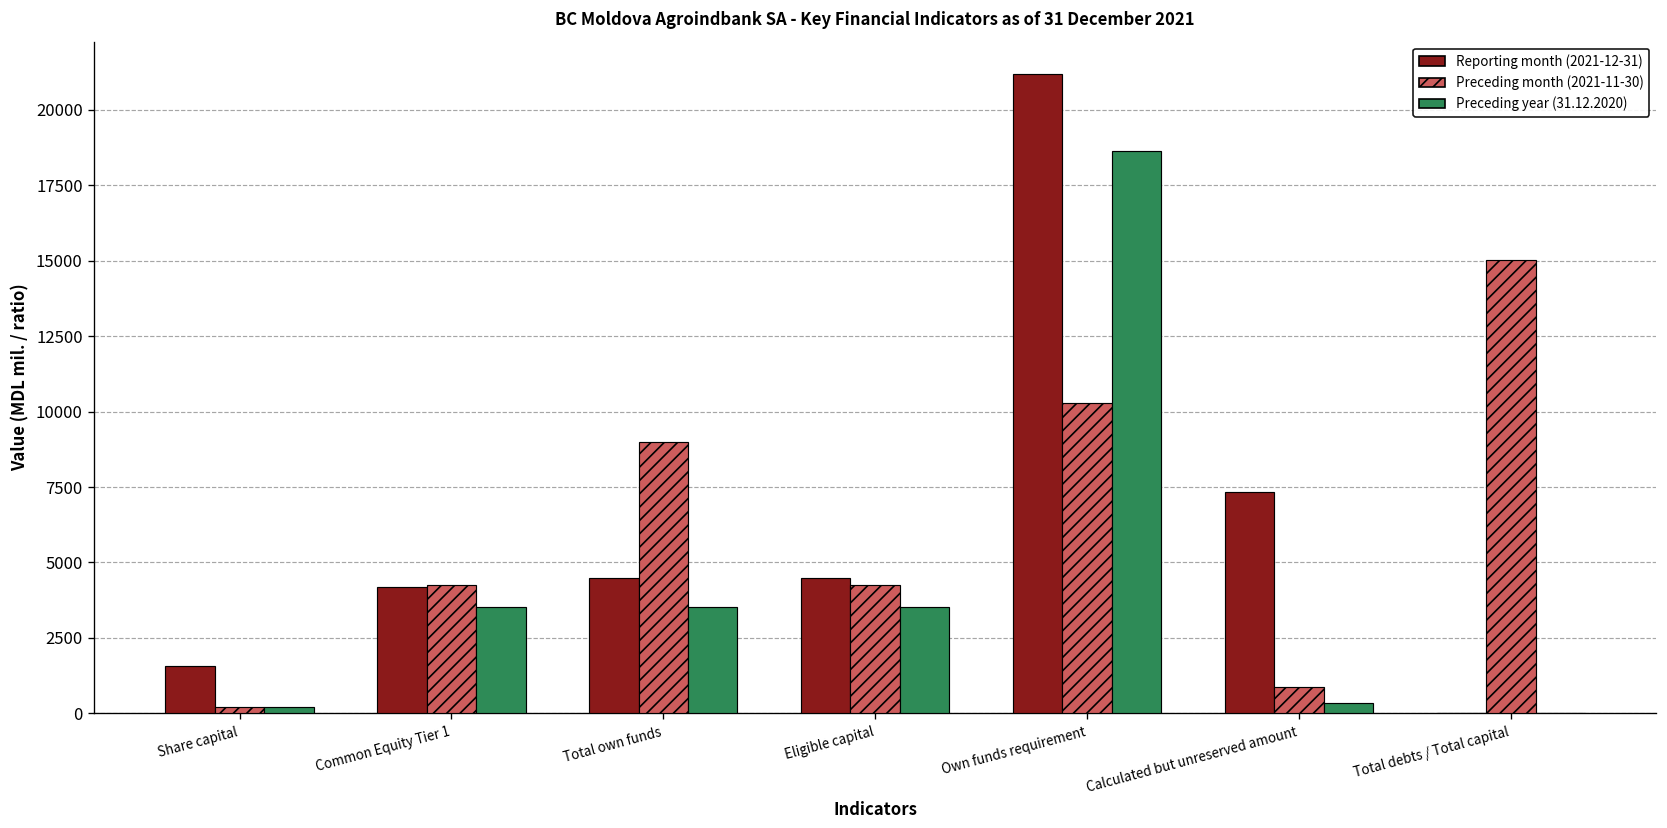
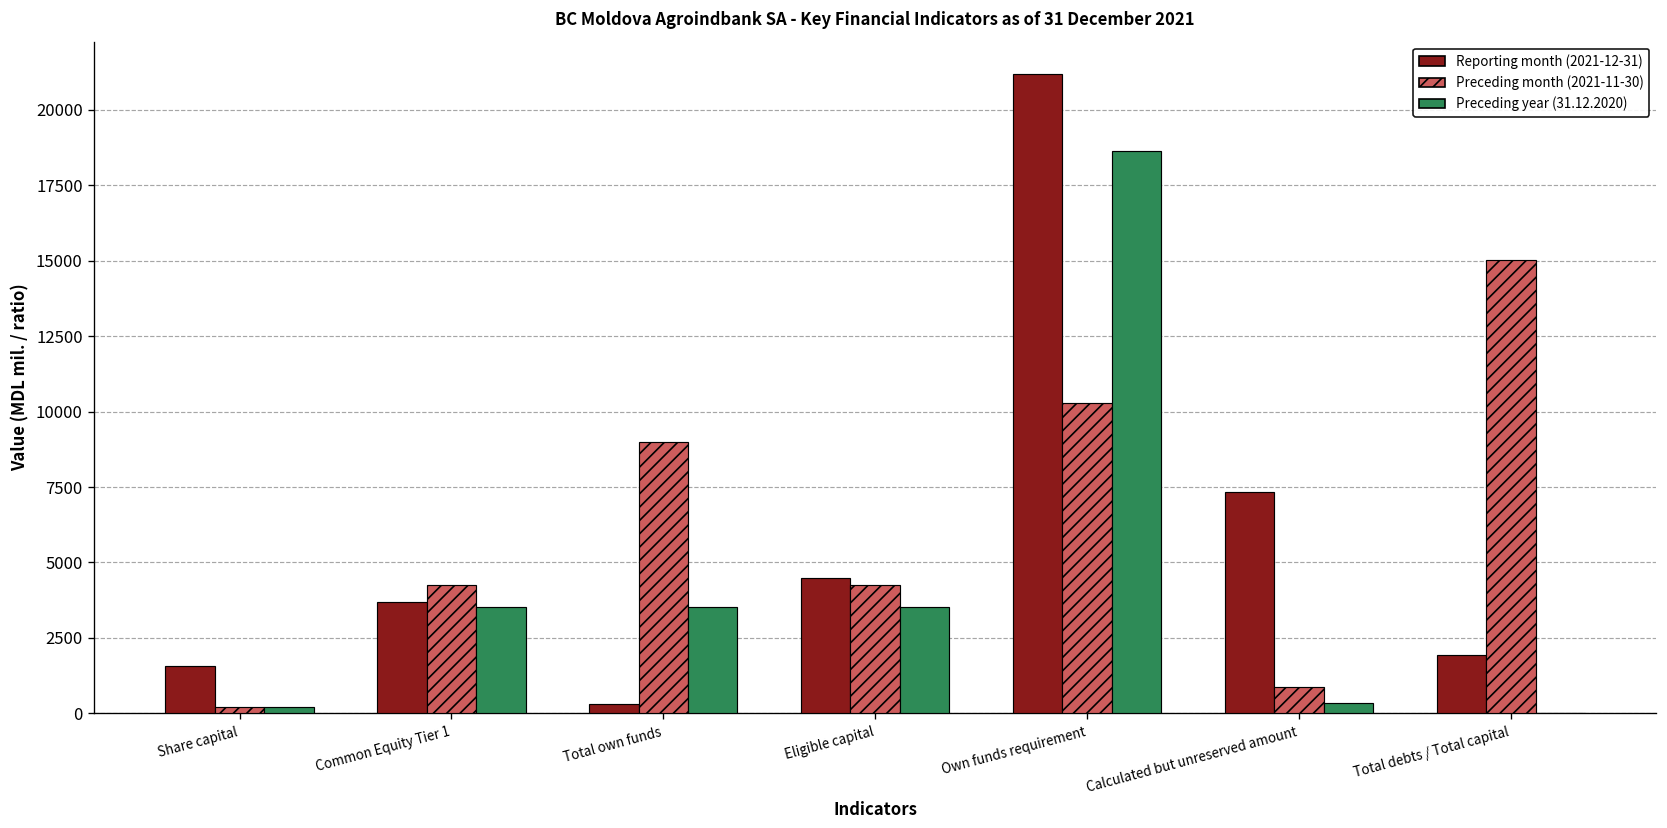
  {
    "Reporting month (2021-12-31)": {
      "Share capital": 1600,
-     "Common Equity Tier 1": 4200,
-     "Total own funds": 4500,
+     "Common Equity Tier 1": 3700,
+     "Total own funds": 300,
      "Eligible capital": 4500,
      "Own funds requirement": 21200,
      "Calculated but unreserved amount": 7300,
-     "Total debts / Total capital": 0
+     "Total debts / Total capital": 1900
    },
    "Preceding month (2021-11-30)": {
      "Share capital": 200,
      "Common Equity Tier 1": 4200,
      "Total own funds": 9000,
      "Eligible capital": 4200,
      "Own funds requirement": 10300,
      "Calculated but unreserved amount": 900,
      "Total debts / Total capital": 15000
    },
    "Preceding year (31.12.2020)": {
      "Share capital": 200,
      "Common Equity Tier 1": 3500,
      "Total own funds": 3500,
      "Eligible capital": 3500,
      "Own funds requirement": 18600,
      "Calculated but unreserved amount": 300
    }
  }
